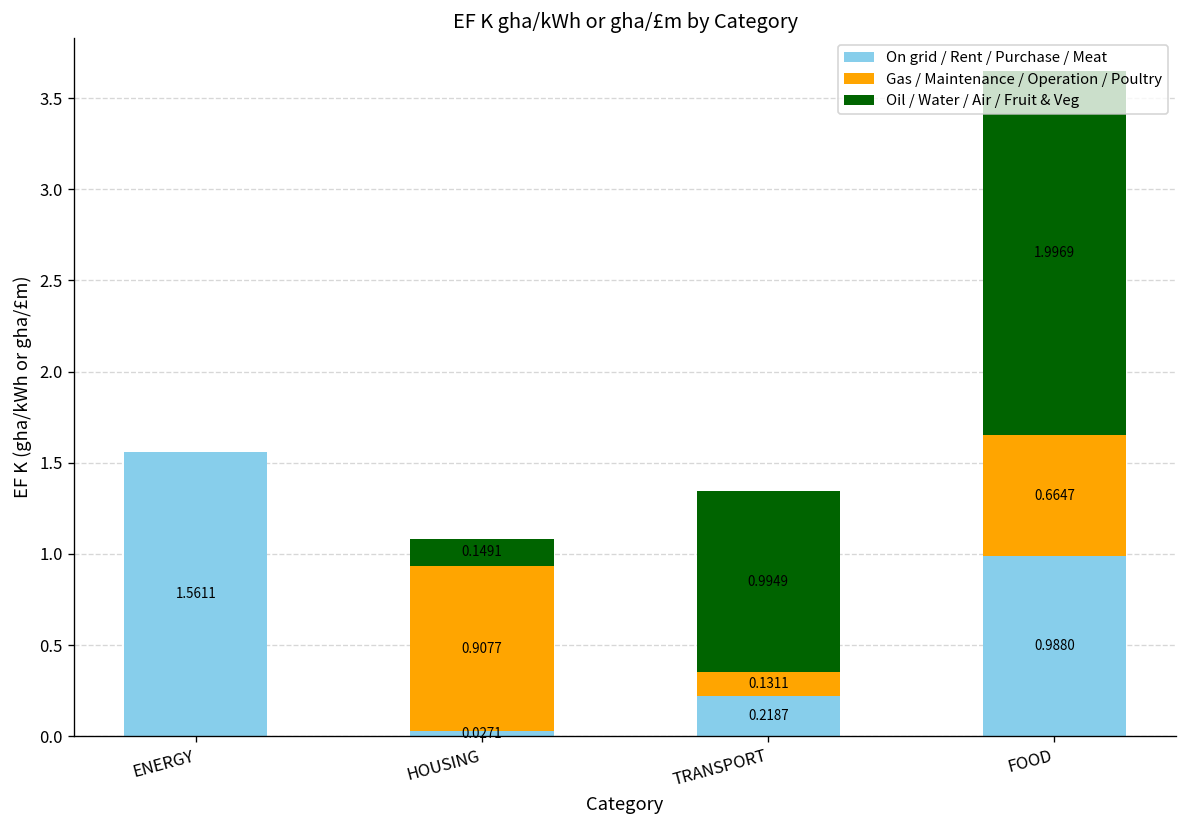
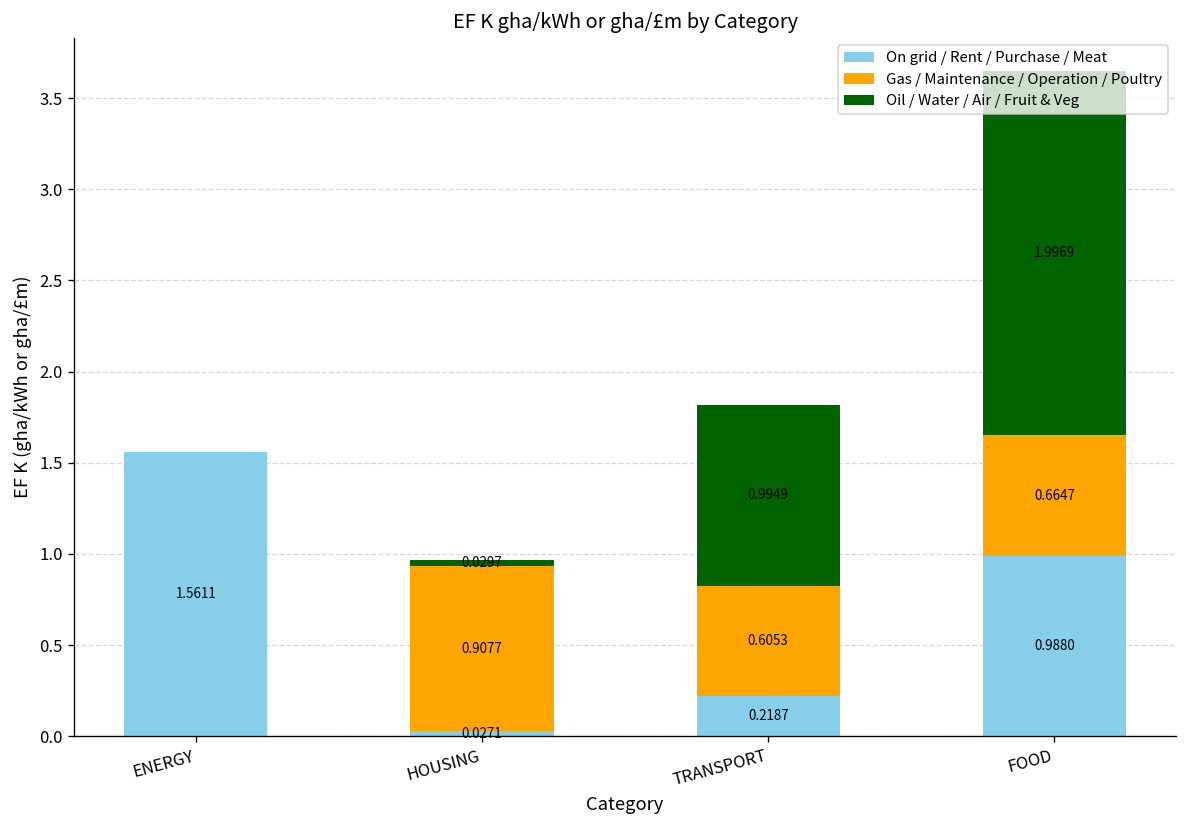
  {
    "On grid / Rent / Purchase / Meat": {
      "ENERGY": 1.5611,
      "HOUSING": 0.0271,
      "TRANSPORT": 0.2187,
      "FOOD": 0.9880
    },
    "Gas / Maintenance / Operation / Poultry": {
      "HOUSING": 0.9077,
-     "TRANSPORT": 0.1311,
+     "TRANSPORT": 0.6053,
      "FOOD": 0.6647
    },
    "Oil / Water / Air / Fruit & Veg": {
-     "HOUSING": 0.1491,
+     "HOUSING": 0.0297,
      "TRANSPORT": 0.9949
    }
  }
